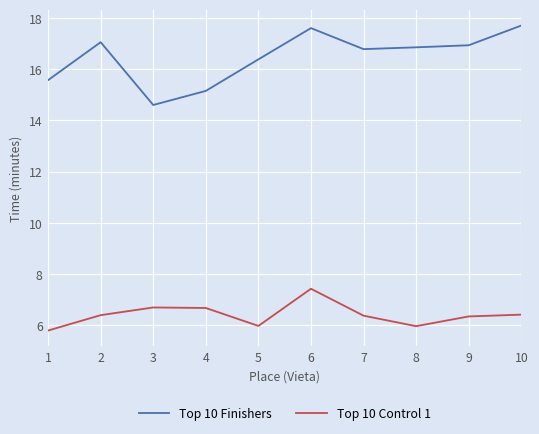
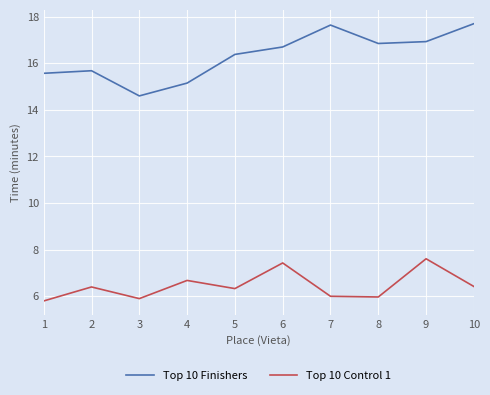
  {
    "Top 10 Finishers": {
      "1": 15.6,
-     "2": 17.1,
+     "2": 15.7,
      "3": 14.6,
      "4": 15.2,
      "5": 16.4,
-     "6": 17.6,
-     "7": 16.8,
+     "6": 16.7,
+     "7": 17.6,
      "8": 16.9,
      "9": 16.9,
      "10": 17.7
    },
    "Top 10 Control 1": {
      "1": 5.8,
      "2": 6.4,
-     "3": 6.7,
+     "3": 5.9,
      "4": 6.7,
-     "5": 6.0,
+     "5": 6.3,
      "6": 7.4,
-     "7": 6.4,
+     "7": 6.0,
      "8": 6.0,
-     "9": 6.4,
+     "9": 7.6,
      "10": 6.4
    }
  }
